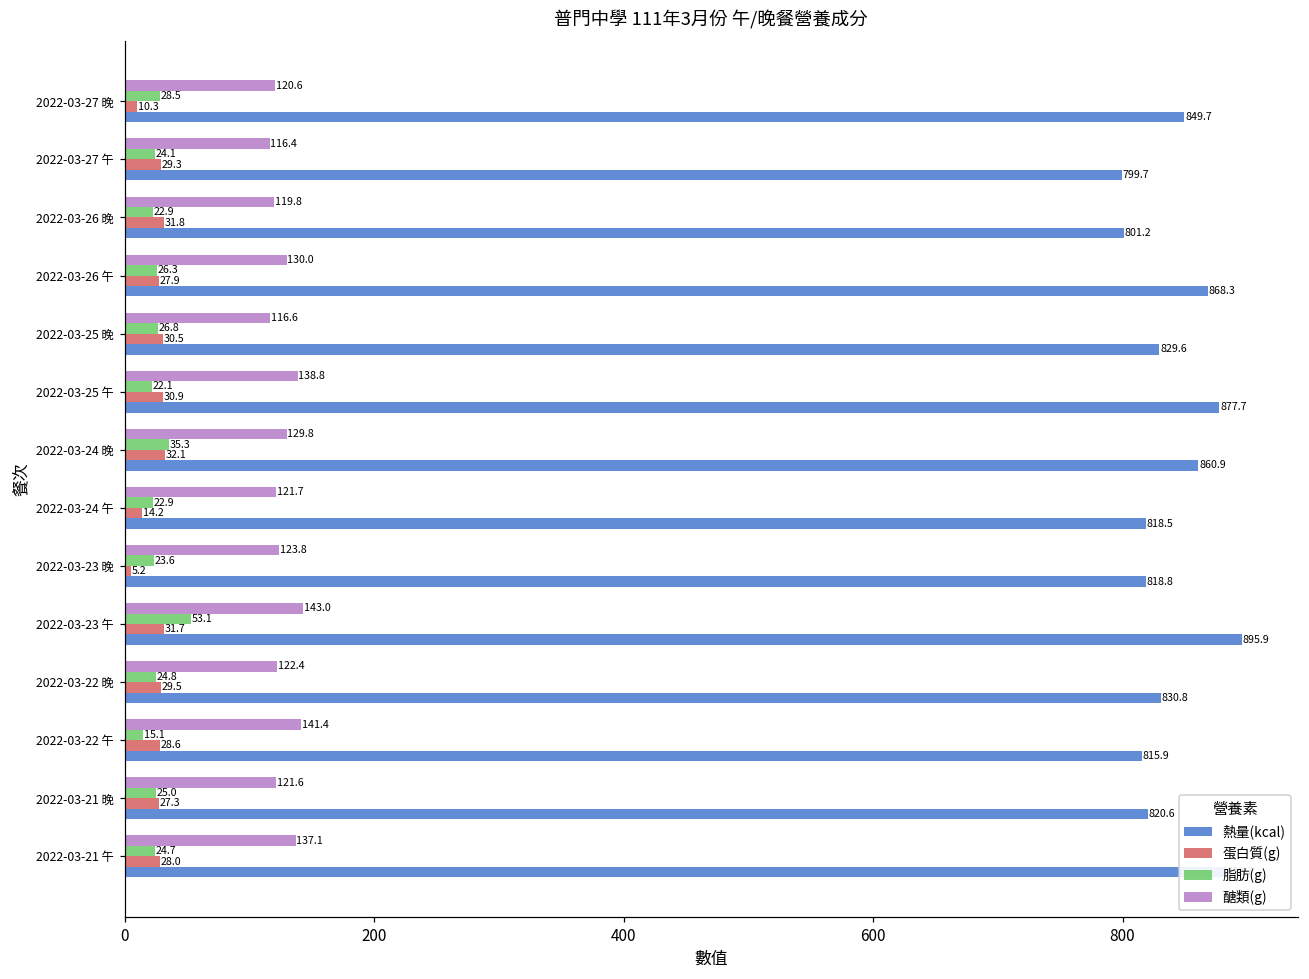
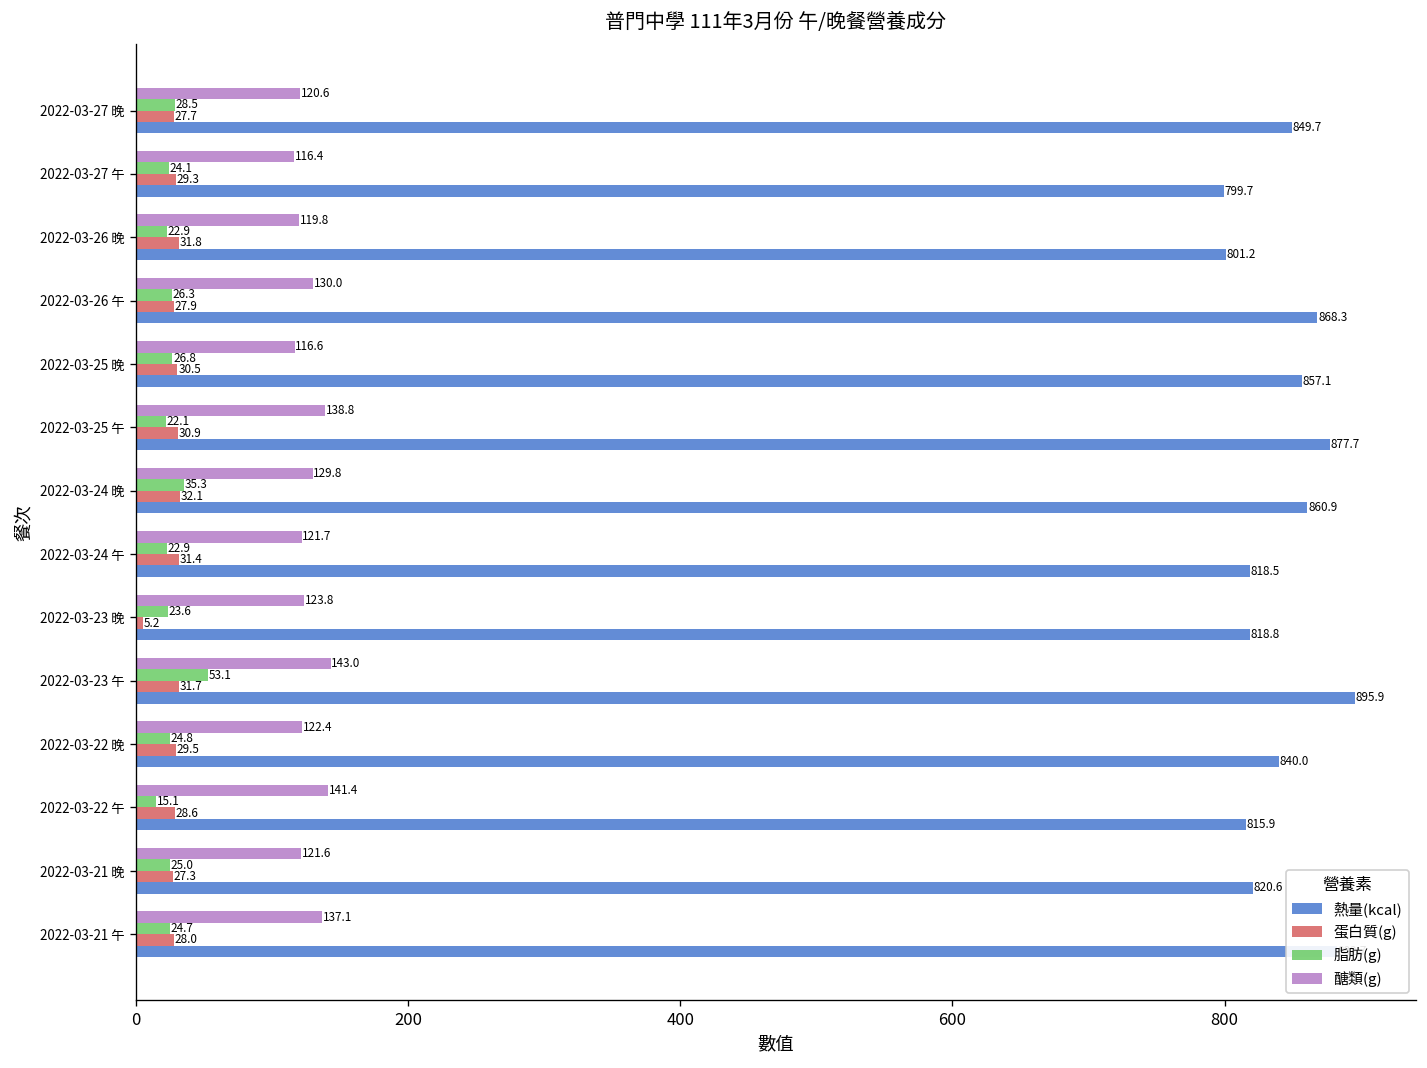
  {
    "熱量(kcal)": {
      "2022-03-27 晚": 849.7,
      "2022-03-27 午": 799.7,
      "2022-03-26 晚": 801.2,
      "2022-03-26 午": 868.3,
-     "2022-03-25 晚": 829.6,
+     "2022-03-25 晚": 857.1,
      "2022-03-25 午": 877.7,
      "2022-03-24 晚": 860.9,
      "2022-03-24 午": 818.5,
      "2022-03-23 晚": 818.8,
      "2022-03-23 午": 895.9,
-     "2022-03-22 晚": 830.8,
+     "2022-03-22 晚": 840.0,
      "2022-03-22 午": 815.9,
      "2022-03-21 晚": 820.6
    },
    "蛋白質(g)": {
-     "2022-03-27 晚": 10.3,
+     "2022-03-27 晚": 27.7,
      "2022-03-27 午": 29.3,
      "2022-03-26 晚": 31.8,
      "2022-03-26 午": 27.9,
      "2022-03-25 晚": 30.5,
      "2022-03-25 午": 30.9,
      "2022-03-24 晚": 32.1,
-     "2022-03-24 午": 14.2,
+     "2022-03-24 午": 31.4,
      "2022-03-23 晚": 5.2,
      "2022-03-23 午": 31.7,
      "2022-03-22 晚": 29.5,
      "2022-03-22 午": 28.6,
      "2022-03-21 晚": 27.3,
      "2022-03-21 午": 28.0
    },
    "脂肪(g)": {
      "2022-03-27 晚": 28.5,
      "2022-03-27 午": 24.1,
      "2022-03-26 晚": 22.9,
      "2022-03-26 午": 26.3,
      "2022-03-25 晚": 26.8,
      "2022-03-25 午": 22.1,
      "2022-03-24 晚": 35.3,
      "2022-03-24 午": 22.9,
      "2022-03-23 晚": 23.6,
      "2022-03-23 午": 53.1,
      "2022-03-22 晚": 24.8,
      "2022-03-22 午": 15.1,
      "2022-03-21 晚": 25.0,
      "2022-03-21 午": 24.7
    },
    "醣類(g)": {
      "2022-03-27 晚": 120.6,
      "2022-03-27 午": 116.4,
      "2022-03-26 晚": 119.8,
      "2022-03-26 午": 130.0,
      "2022-03-25 晚": 116.6,
      "2022-03-25 午": 138.8,
      "2022-03-24 晚": 129.8,
      "2022-03-24 午": 121.7,
      "2022-03-23 晚": 123.8,
      "2022-03-23 午": 143.0,
      "2022-03-22 晚": 122.4,
      "2022-03-22 午": 141.4,
      "2022-03-21 晚": 121.6,
      "2022-03-21 午": 137.1
    }
  }
